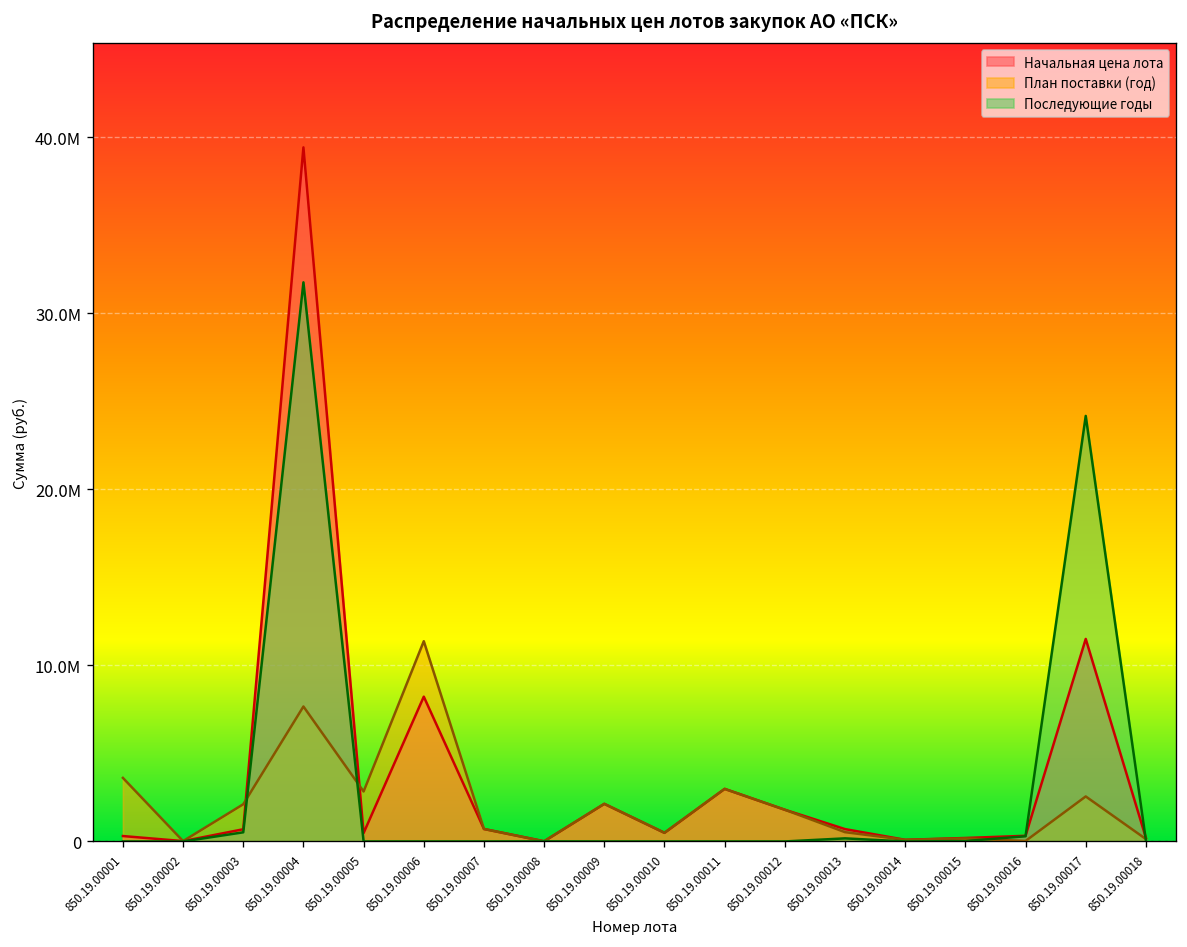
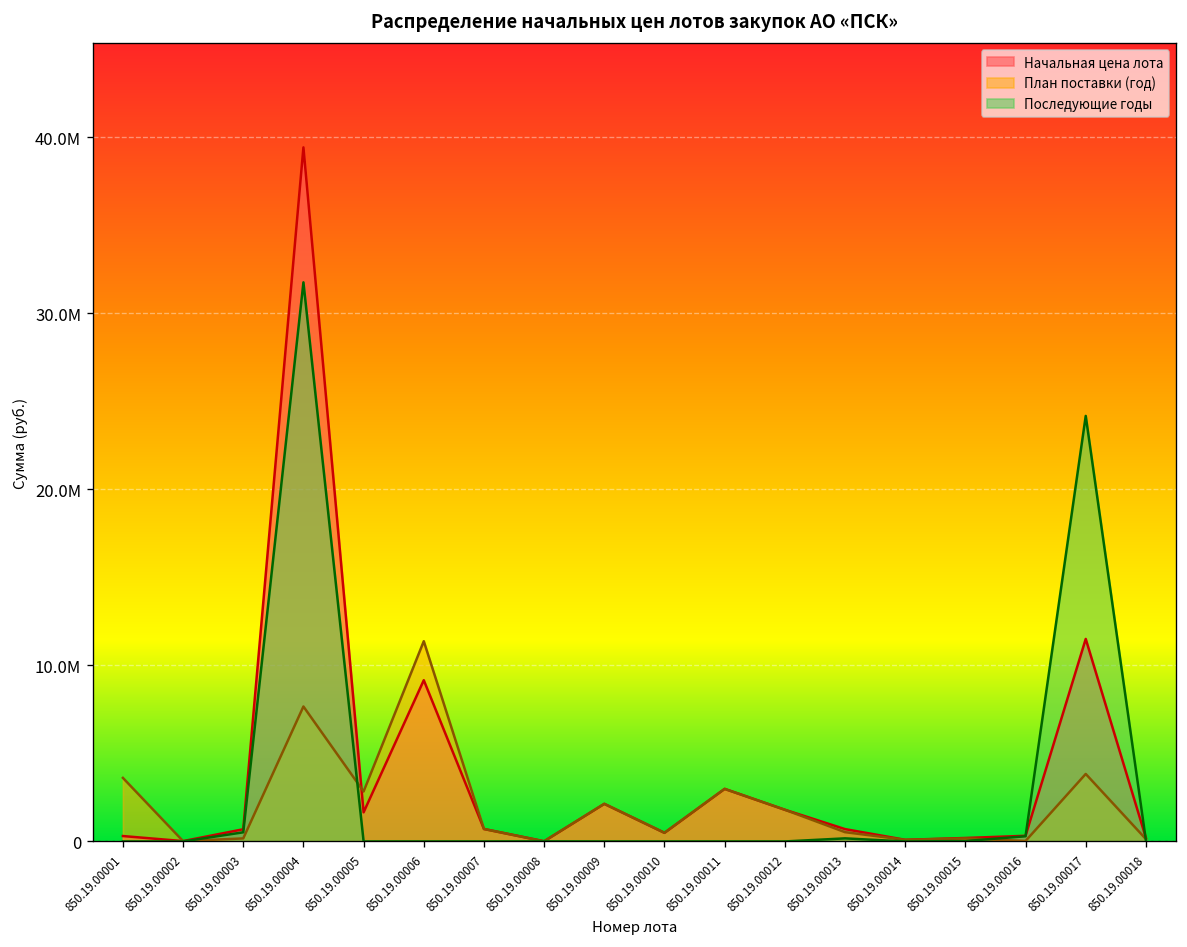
  {
    "Начальная цена лота": {
      "850.19.00001": 300000,
      "850.19.00004": 39400000,
-     "850.19.00005": 500000,
-     "850.19.00006": 8200000,
+     "850.19.00005": 1700000,
+     "850.19.00006": 9200000,
      "850.19.00013": 700000,
      "850.19.00017": 11500000
    },
    "План поставки (год)": {
      "850.19.00001": 3600000,
-     "850.19.00003": 2100000,
+     "850.19.00003": 200000,
      "850.19.00004": 7700000,
      "850.19.00005": 2800000,
      "850.19.00006": 11400000,
      "850.19.00013": 500000,
      "850.19.00016": 0,
-     "850.19.00017": 2600000
+     "850.19.00017": 3800000
    },
    "Последующие годы": {
      "850.19.00001": 0,
      "850.19.00004": 31800000,
      "850.19.00005": 0,
      "850.19.00006": 0,
      "850.19.00007": 0,
      "850.19.00009": 0,
      "850.19.00010": 0,
      "850.19.00011": 0,
      "850.19.00012": 0,
      "850.19.00013": 200000,
      "850.19.00017": 24200000
    }
  }
